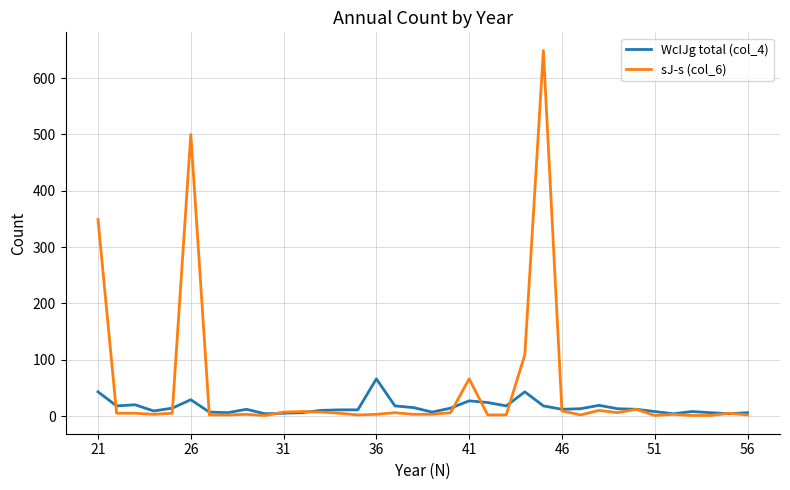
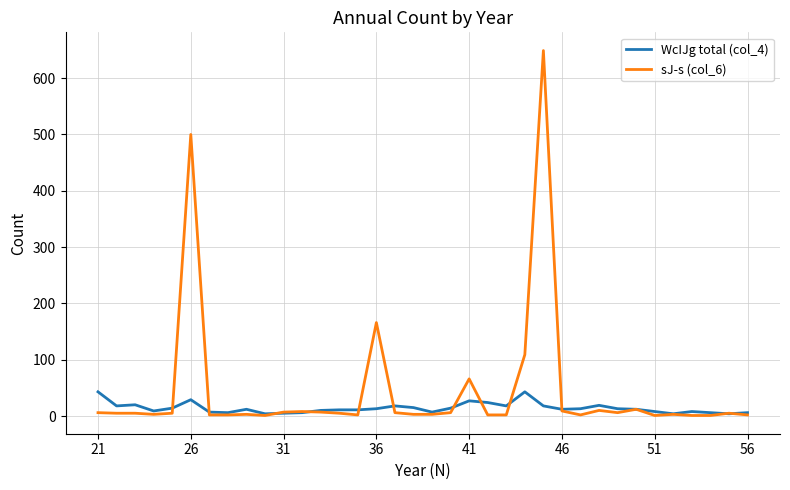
  {
    "WcIJg total (col_4)": {
      "21": 40,
      "26": 30,
-     "36": 70,
+     "36": 10,
      "41": 30,
      "51": 10
    },
    "sJ­s (col_6)": {
-     "21": 350,
+     "21": 10,
      "26": 500,
-     "36": 0,
+     "36": 170,
      "41": 70,
      "51": 0
    }
  }
